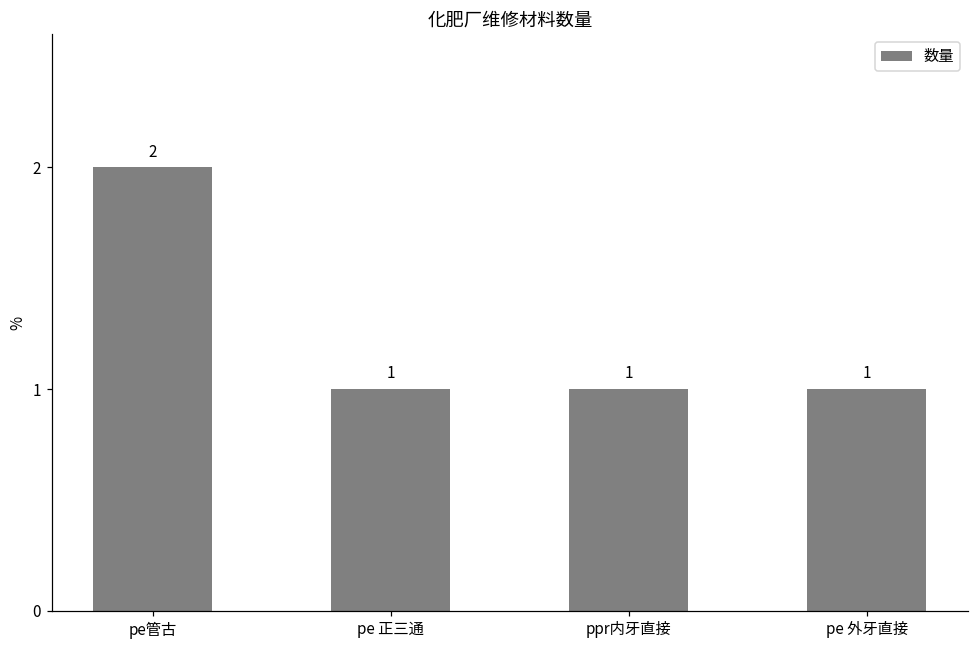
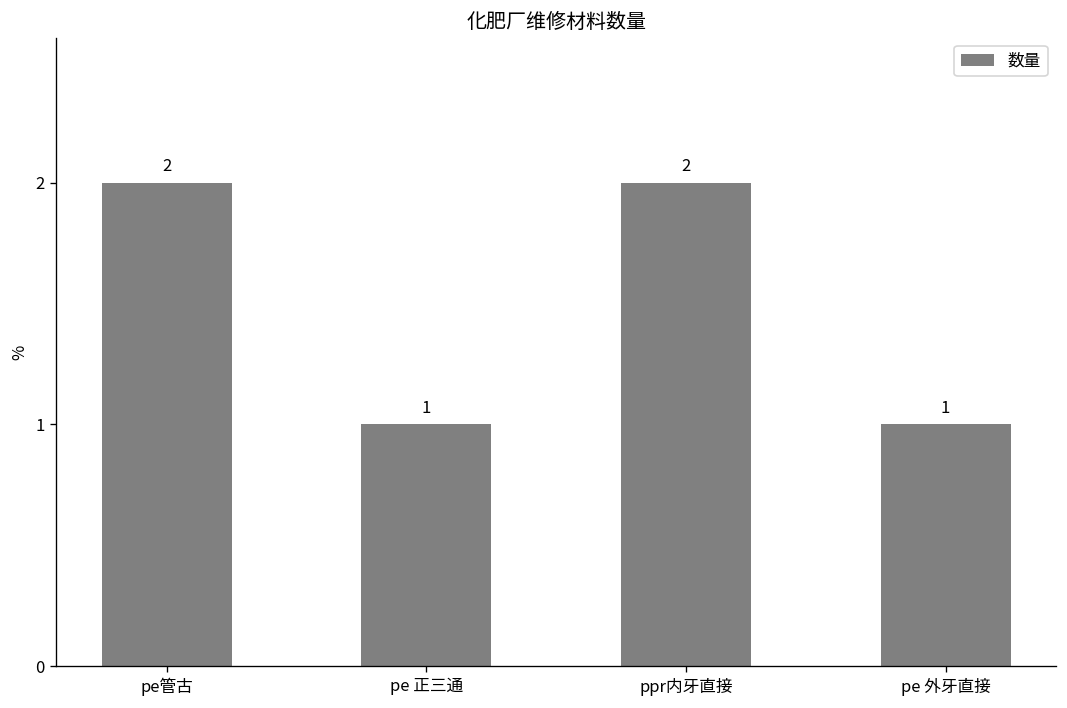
  {
    "pe管古": 2,
    "pe 正三通": 1,
-   "ppr内牙直接": 1,
+   "ppr内牙直接": 2,
    "pe 外牙直接": 1
  }
